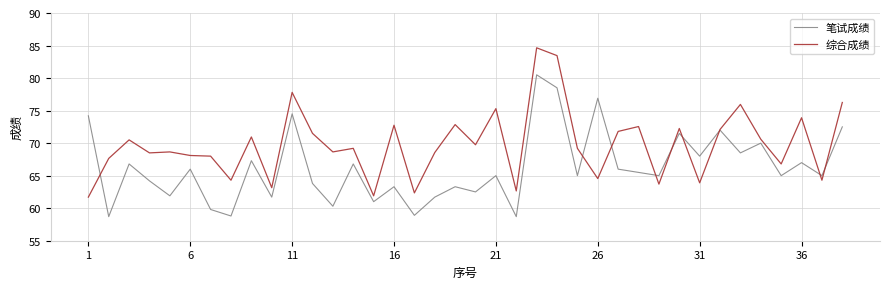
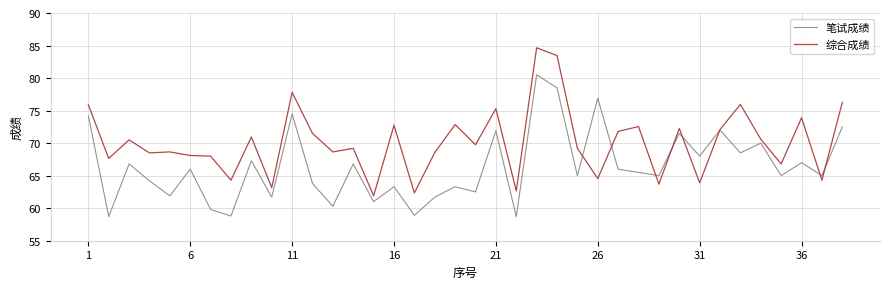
  {
    "笔试成绩": {
      "1": 74,
      "6": 66,
      "11": 75,
      "16": 63,
-     "21": 65,
+     "21": 72,
      "26": 77,
      "31": 68,
      "36": 67
    },
    "综合成绩": {
-     "1": 62,
+     "1": 76,
      "6": 68,
      "11": 78,
      "16": 73,
      "21": 75,
      "26": 65,
      "31": 64,
      "36": 74
    }
  }
